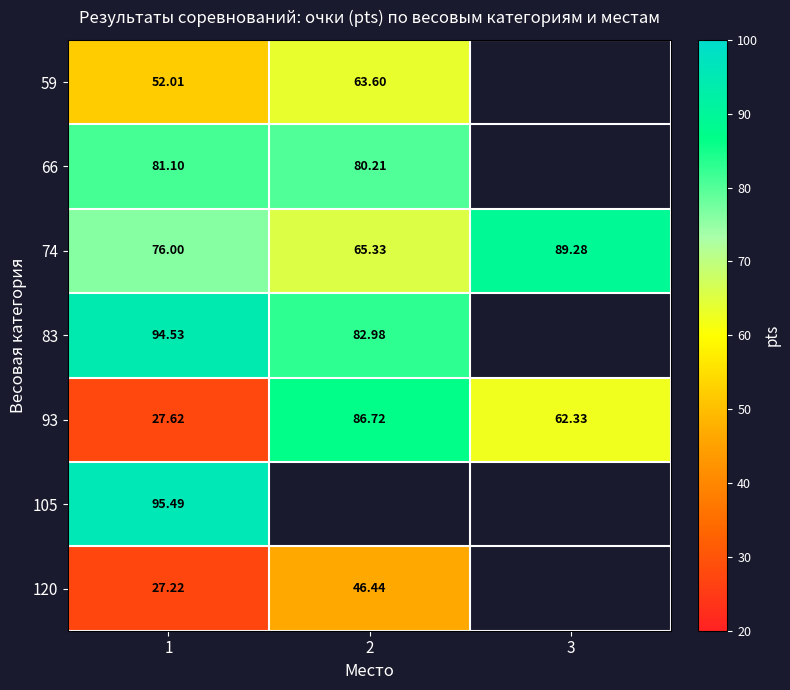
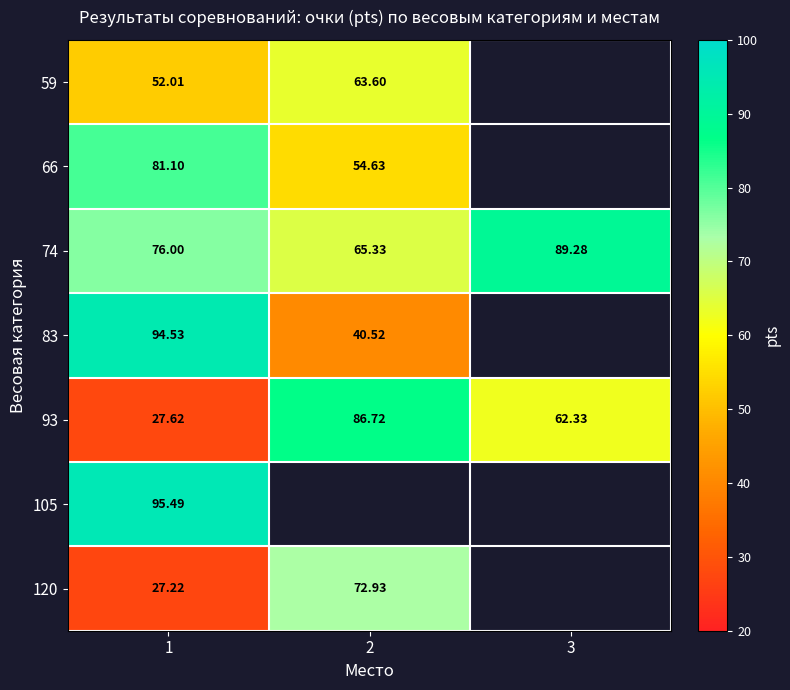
  {
    "59": {
      "1": 52.01,
      "2": 63.60
    },
    "66": {
      "1": 81.10,
-     "2": 80.21
+     "2": 54.63
    },
    "74": {
      "1": 76.00,
      "2": 65.33,
      "3": 89.28
    },
    "83": {
      "1": 94.53,
-     "2": 82.98
+     "2": 40.52
    },
    "93": {
      "1": 27.62,
      "2": 86.72,
      "3": 62.33
    },
    "105": {
      "1": 95.49
    },
    "120": {
      "1": 27.22,
-     "2": 46.44
+     "2": 72.93
    }
  }
